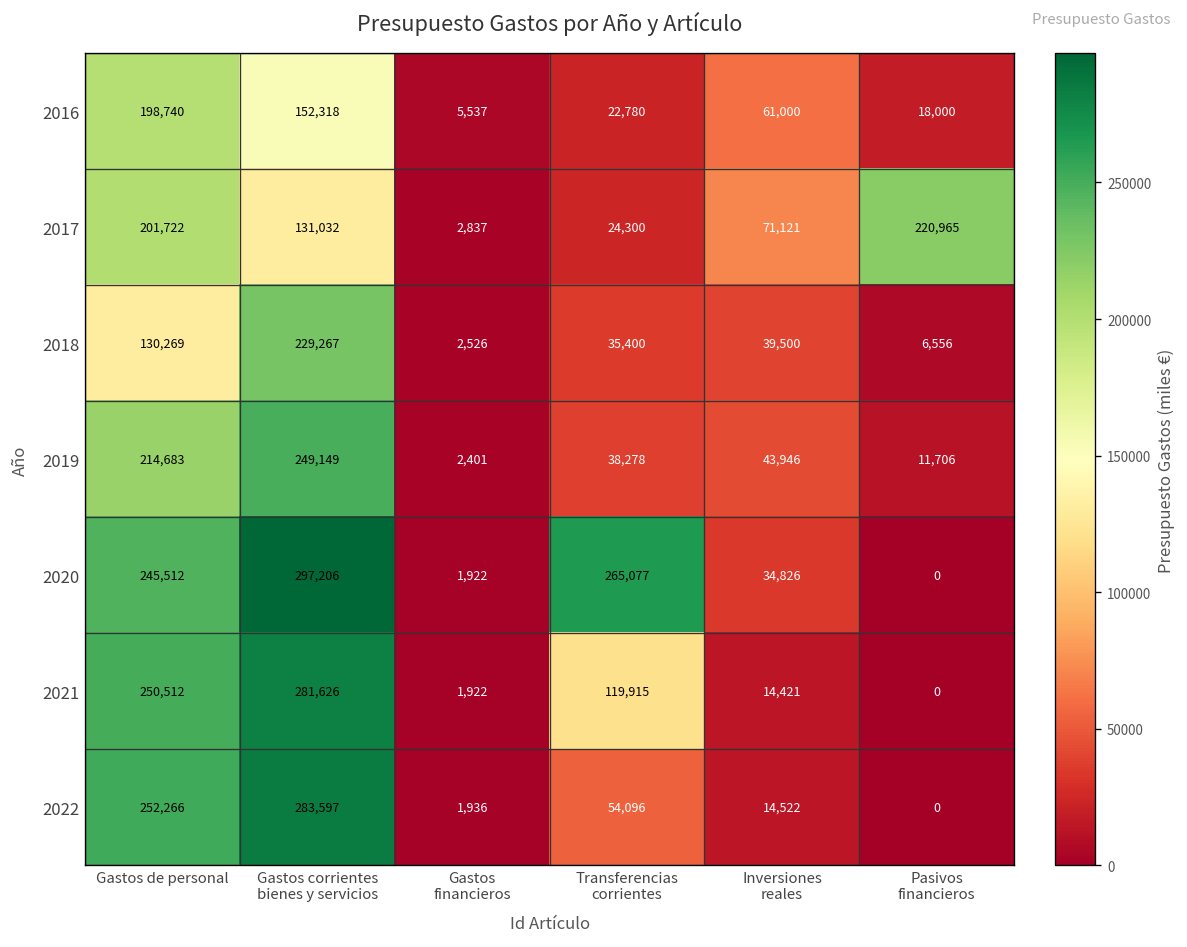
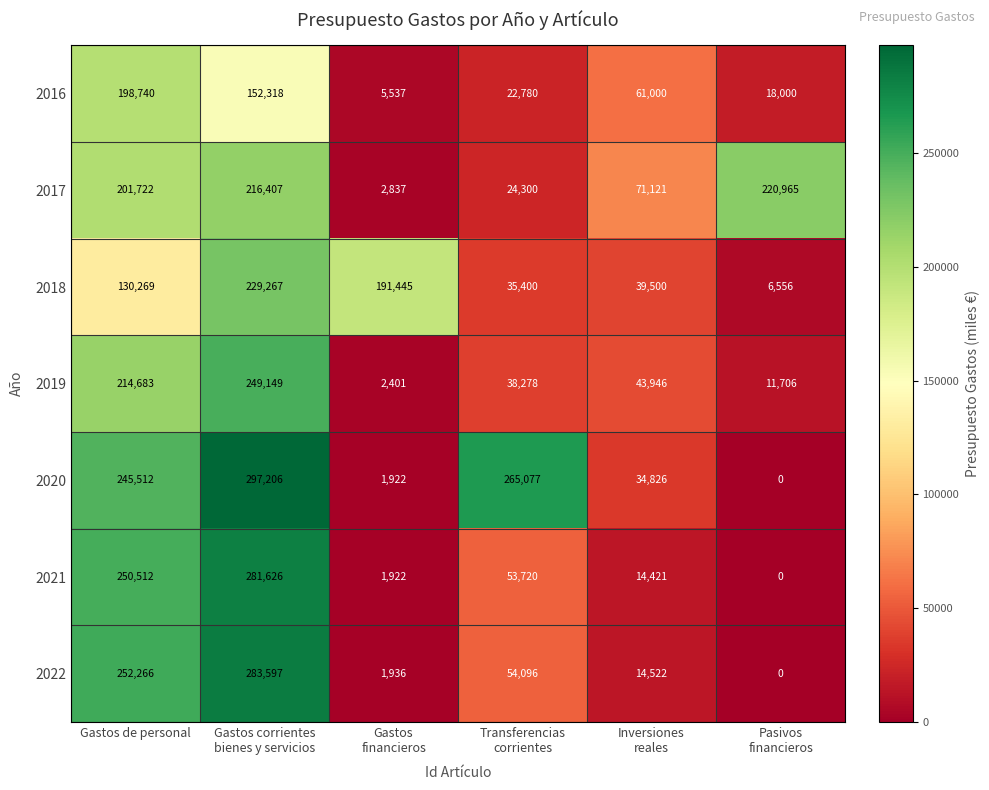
  {
    "2016": {
      "Gastos de personal": "198,740",
      "Gastos corrientes bienes y servicios": "152,318",
      "Gastos financieros": "5,537",
      "Transferencias corrientes": "22,780",
      "Inversiones reales": "61,000",
      "Pasivos financieros": "18,000"
    },
    "2017": {
      "Gastos de personal": "201,722",
-     "Gastos corrientes bienes y servicios": "131,032",
+     "Gastos corrientes bienes y servicios": "216,407",
      "Gastos financieros": "2,837",
      "Transferencias corrientes": "24,300",
      "Inversiones reales": "71,121",
      "Pasivos financieros": "220,965"
    },
    "2018": {
      "Gastos de personal": "130,269",
      "Gastos corrientes bienes y servicios": "229,267",
-     "Gastos financieros": "2,526",
+     "Gastos financieros": "191,445",
      "Transferencias corrientes": "35,400",
      "Inversiones reales": "39,500",
      "Pasivos financieros": "6,556"
    },
    "2019": {
      "Gastos de personal": "214,683",
      "Gastos corrientes bienes y servicios": "249,149",
      "Gastos financieros": "2,401",
      "Transferencias corrientes": "38,278",
      "Inversiones reales": "43,946",
      "Pasivos financieros": "11,706"
    },
    "2020": {
      "Gastos de personal": "245,512",
      "Gastos corrientes bienes y servicios": "297,206",
      "Gastos financieros": "1,922",
      "Transferencias corrientes": "265,077",
      "Inversiones reales": "34,826",
      "Pasivos financieros": "0"
    },
    "2021": {
      "Gastos de personal": "250,512",
      "Gastos corrientes bienes y servicios": "281,626",
      "Gastos financieros": "1,922",
-     "Transferencias corrientes": "119,915",
+     "Transferencias corrientes": "53,720",
      "Inversiones reales": "14,421",
      "Pasivos financieros": "0"
    },
    "2022": {
      "Gastos de personal": "252,266",
      "Gastos corrientes bienes y servicios": "283,597",
      "Gastos financieros": "1,936",
      "Transferencias corrientes": "54,096",
      "Inversiones reales": "14,522",
      "Pasivos financieros": "0"
    }
  }
